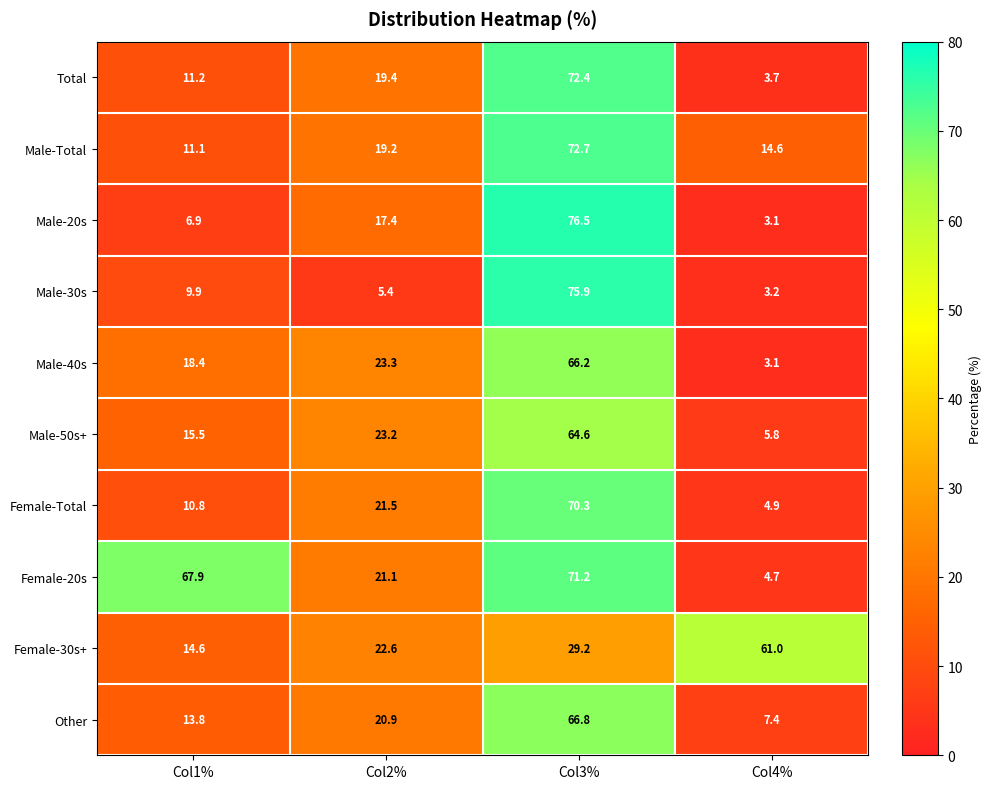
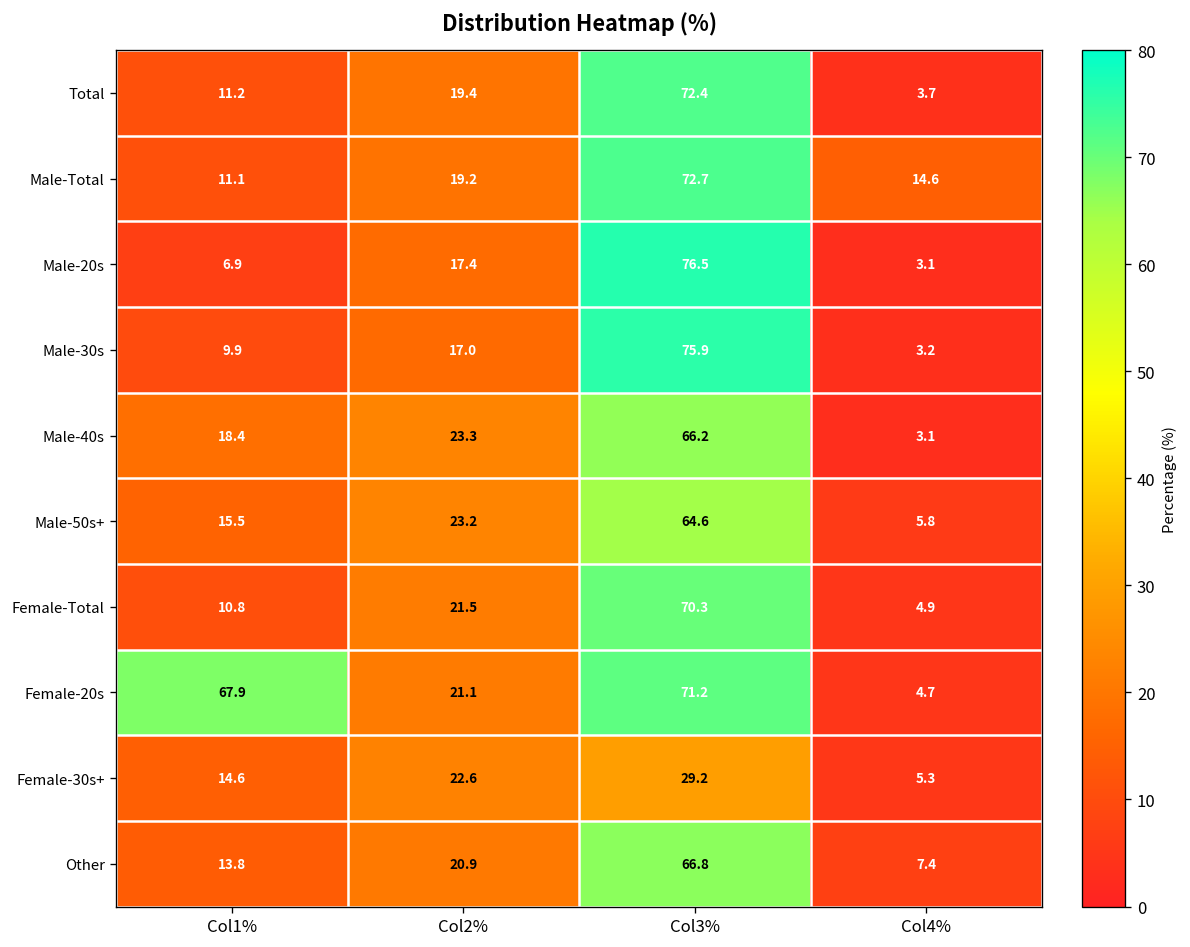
  {
    "Total": {
      "Col1%": 11.2,
      "Col2%": 19.4,
      "Col3%": 72.4,
      "Col4%": 3.7
    },
    "Male-Total": {
      "Col1%": 11.1,
      "Col2%": 19.2,
      "Col3%": 72.7,
      "Col4%": 14.6
    },
    "Male-20s": {
      "Col1%": 6.9,
      "Col2%": 17.4,
      "Col3%": 76.5,
      "Col4%": 3.1
    },
    "Male-30s": {
      "Col1%": 9.9,
-     "Col2%": 5.4,
+     "Col2%": 17.0,
      "Col3%": 75.9,
      "Col4%": 3.2
    },
    "Male-40s": {
      "Col1%": 18.4,
      "Col2%": 23.3,
      "Col3%": 66.2,
      "Col4%": 3.1
    },
    "Male-50s+": {
      "Col1%": 15.5,
      "Col2%": 23.2,
      "Col3%": 64.6,
      "Col4%": 5.8
    },
    "Female-Total": {
      "Col1%": 10.8,
      "Col2%": 21.5,
      "Col3%": 70.3,
      "Col4%": 4.9
    },
    "Female-20s": {
      "Col1%": 67.9,
      "Col2%": 21.1,
      "Col3%": 71.2,
      "Col4%": 4.7
    },
    "Female-30s+": {
      "Col1%": 14.6,
      "Col2%": 22.6,
      "Col3%": 29.2,
-     "Col4%": 61.0
+     "Col4%": 5.3
    },
    "Other": {
      "Col1%": 13.8,
      "Col2%": 20.9,
      "Col3%": 66.8,
      "Col4%": 7.4
    }
  }
